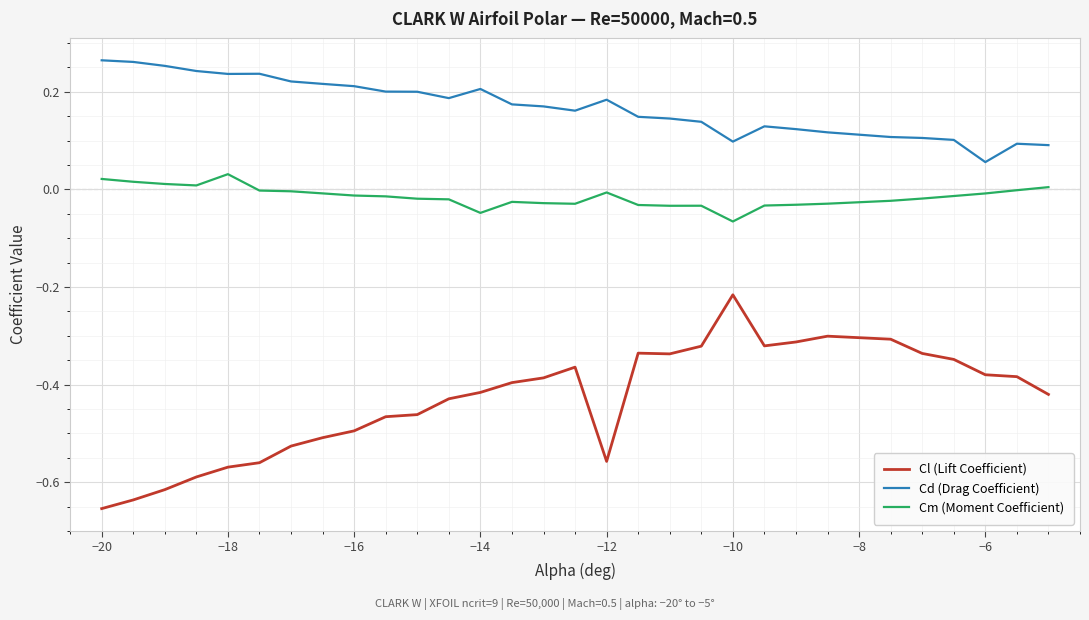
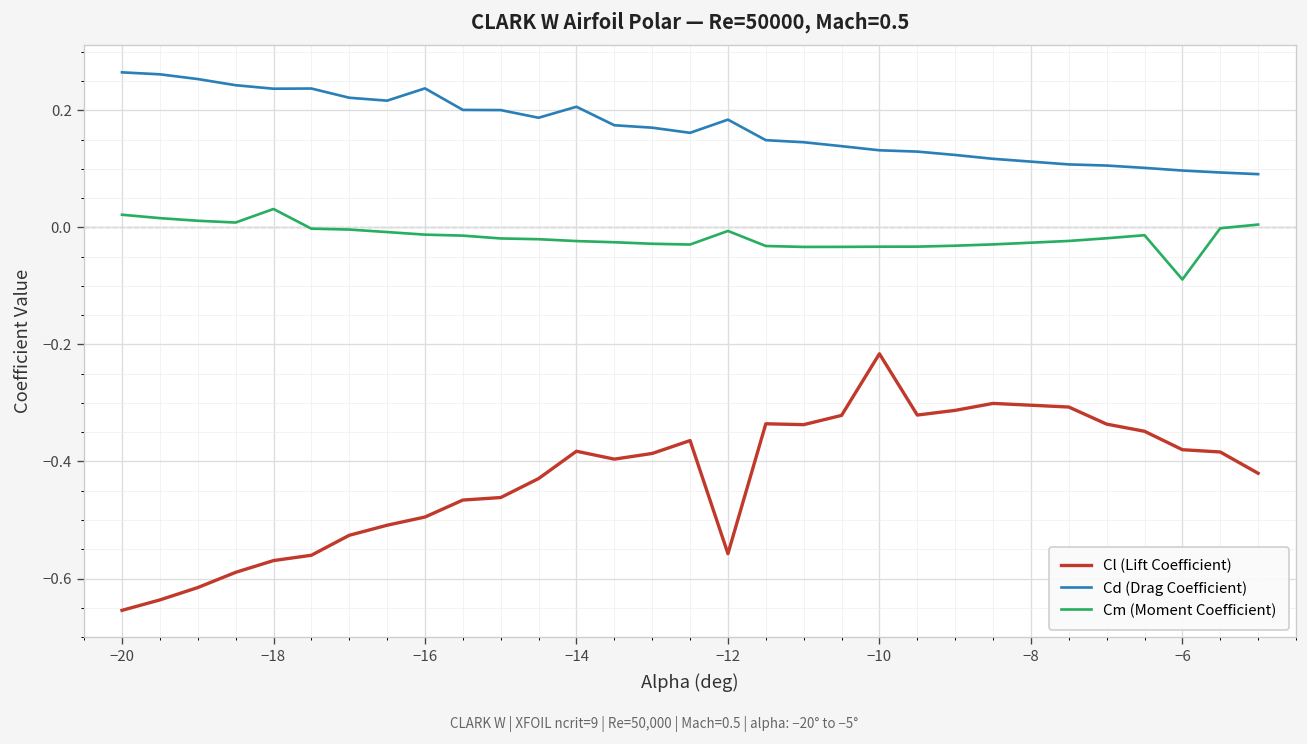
  {
    "Cl (Lift Coefficient)": {
      "−20": -0.65,
      "−18": -0.57,
      "−16": -0.49,
-     "−14": -0.42,
+     "−14": -0.38,
      "−12": -0.56,
      "−10": -0.22,
      "−6": -0.38
    },
    "Cd (Drag Coefficient)": {
      "−20": 0.26,
      "−18": 0.24,
-     "−16": 0.21,
+     "−16": 0.24,
      "−14": 0.21,
      "−12": 0.18,
-     "−10": 0.10,
-     "−6": 0.06
+     "−10": 0.13,
+     "−6": 0.10
    },
    "Cm (Moment Coefficient)": {
      "−20": 0.02,
      "−18": 0.03,
      "−16": -0.01,
-     "−14": -0.05,
+     "−14": -0.02,
      "−12": -0.01,
-     "−10": -0.07,
-     "−6": -0.01
+     "−10": -0.03,
+     "−6": -0.09
    }
  }
